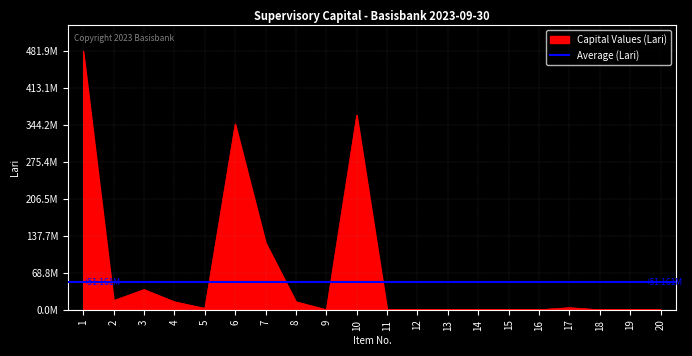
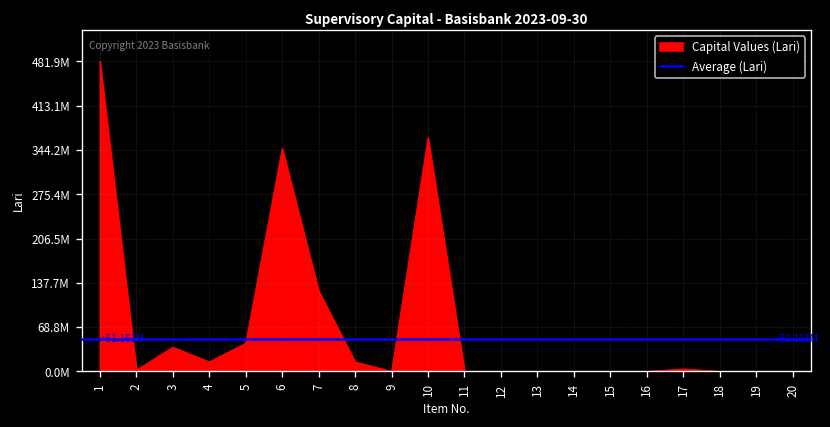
  {
-   "2": 20000000,
+   "2": 0,
    "3": 40000000,
    "4": 10000000,
-   "5": 0,
+   "5": 40000000,
    "6": 350000000,
    "7": 130000000,
    "8": 10000000,
    "9": 0,
    "10": 360000000,
    "11": 0,
    "12": 0,
    "13": 0,
    "14": 0,
    "15": 0,
    "16": 0,
    "17": 0,
    "18": 0,
    "19": 0
  }
